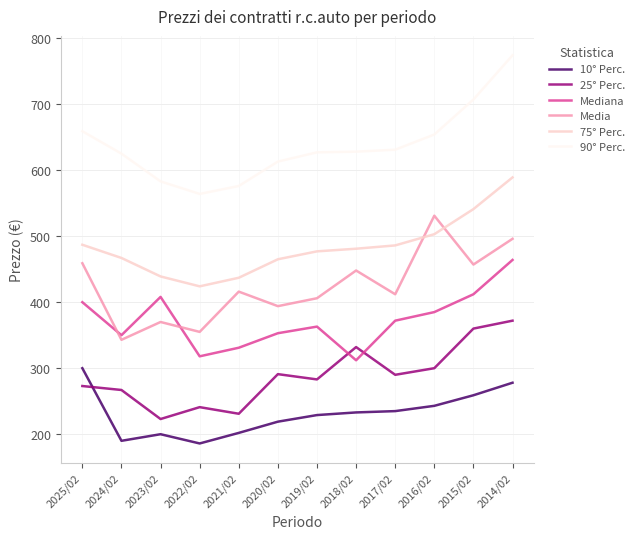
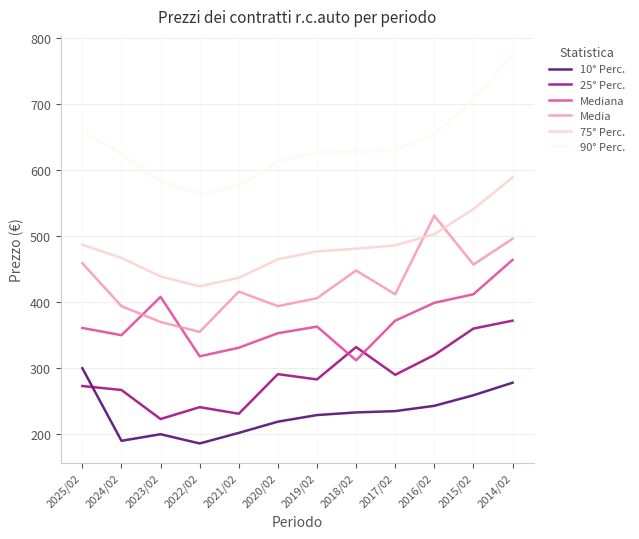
  {
    "10° Perc.": {
      "2025/02": 300,
      "2024/02": 190,
      "2023/02": 200,
      "2022/02": 190,
      "2021/02": 200,
      "2020/02": 220,
      "2019/02": 230,
      "2018/02": 230,
      "2017/02": 240,
      "2016/02": 240,
      "2015/02": 260,
      "2014/02": 280
    },
    "25° Perc.": {
      "2025/02": 270,
      "2024/02": 270,
      "2023/02": 220,
      "2022/02": 240,
      "2021/02": 230,
      "2020/02": 290,
      "2019/02": 280,
      "2018/02": 330,
      "2017/02": 290,
-     "2016/02": 300,
+     "2016/02": 320,
      "2015/02": 360,
      "2014/02": 370
    },
    "Mediana": {
-     "2025/02": 400,
+     "2025/02": 360,
      "2024/02": 350,
      "2023/02": 410,
      "2022/02": 320,
      "2021/02": 330,
      "2020/02": 350,
      "2019/02": 360,
      "2018/02": 310,
      "2017/02": 370,
-     "2016/02": 390,
+     "2016/02": 400,
      "2015/02": 410,
      "2014/02": 460
    },
    "Media": {
      "2025/02": 460,
-     "2024/02": 340,
+     "2024/02": 390,
      "2023/02": 370,
      "2022/02": 360,
      "2021/02": 420,
      "2020/02": 390,
      "2019/02": 410,
      "2018/02": 450,
      "2017/02": 410,
      "2016/02": 530,
      "2015/02": 460,
      "2014/02": 500
    }
  }
